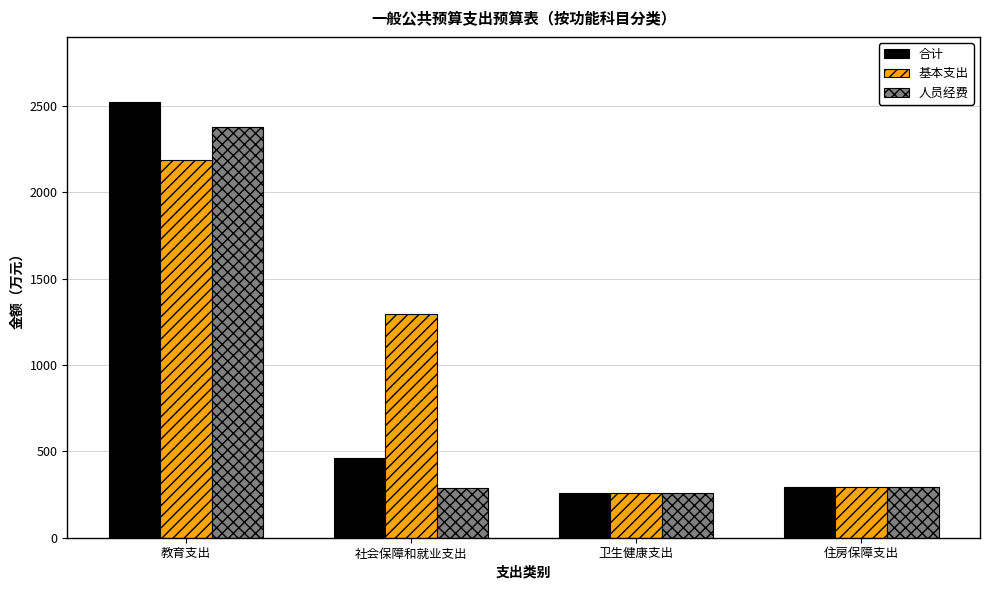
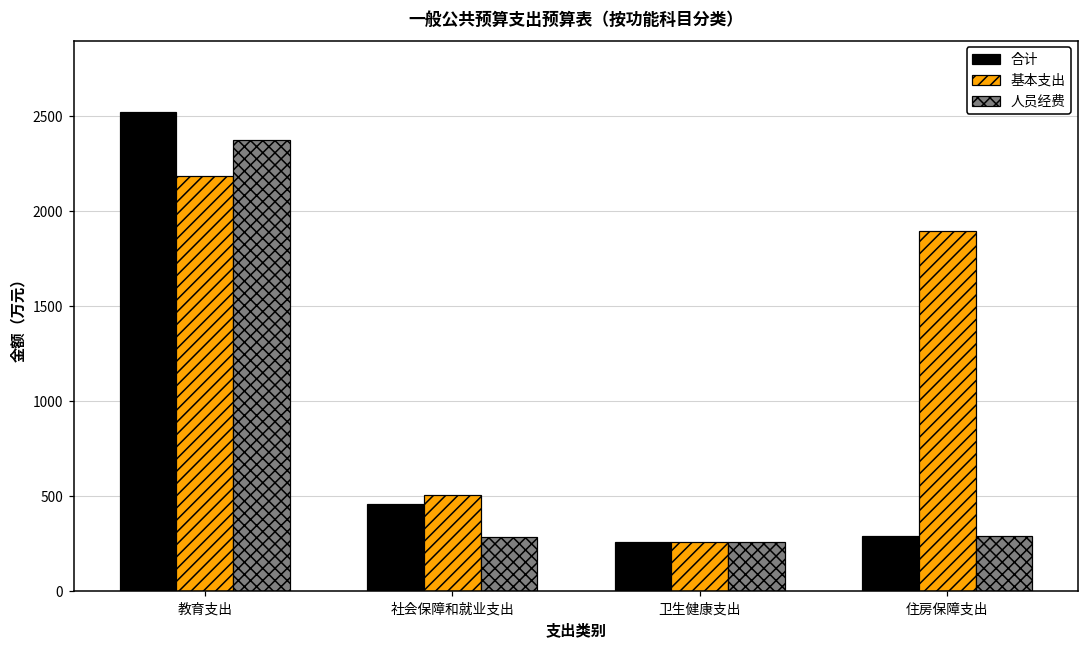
  {
    "合计": {
      "教育支出": 2520,
      "社会保障和就业支出": 460,
      "卫生健康支出": 260,
      "住房保障支出": 290
    },
    "基本支出": {
      "教育支出": 2190,
-     "社会保障和就业支出": 1300,
+     "社会保障和就业支出": 510,
      "卫生健康支出": 260,
-     "住房保障支出": 290
+     "住房保障支出": 1900
    },
    "人员经费": {
      "教育支出": 2380,
      "社会保障和就业支出": 290,
      "卫生健康支出": 260,
      "住房保障支出": 290
    }
  }
